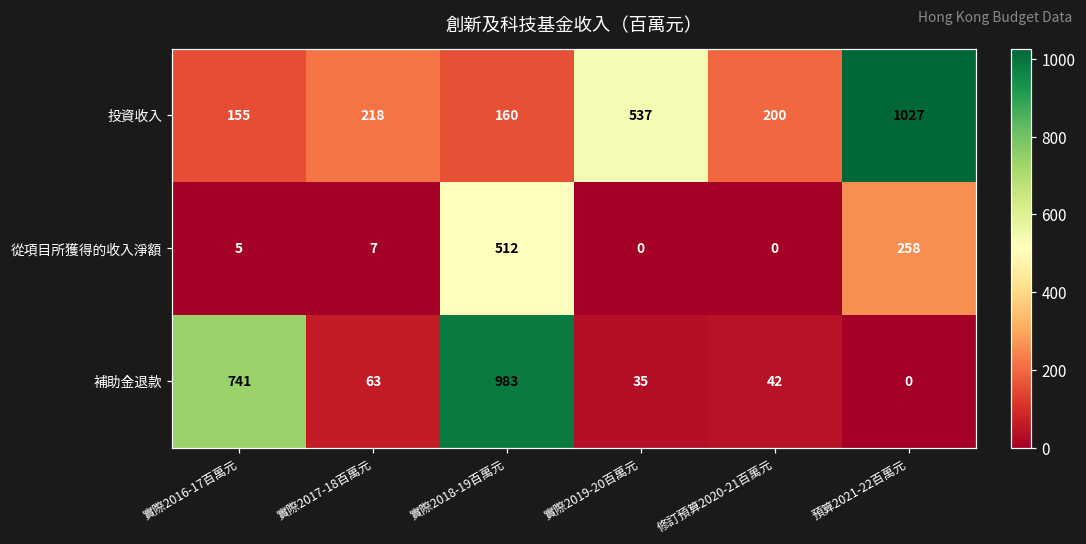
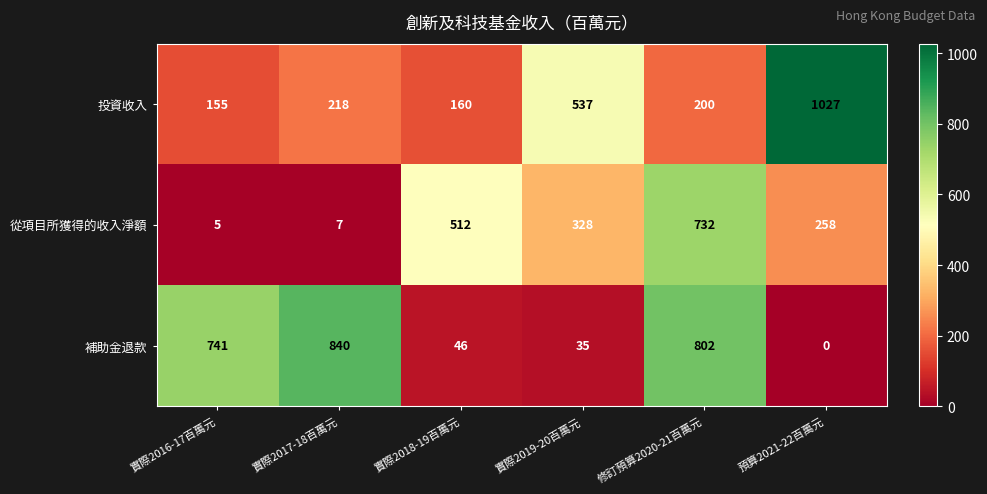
  {
    "投資收入": {
      "實際2016-17百萬元": 155,
      "實際2017-18百萬元": 218,
      "實際2018-19百萬元": 160,
      "實際2019-20百萬元": 537,
      "修訂預算2020-21百萬元": 200,
      "預算2021-22百萬元": 1027
    },
    "從項目所獲得的收入淨額": {
      "實際2016-17百萬元": 5,
      "實際2017-18百萬元": 7,
      "實際2018-19百萬元": 512,
-     "實際2019-20百萬元": 0,
-     "修訂預算2020-21百萬元": 0,
+     "實際2019-20百萬元": 328,
+     "修訂預算2020-21百萬元": 732,
      "預算2021-22百萬元": 258
    },
    "補助金退款": {
      "實際2016-17百萬元": 741,
-     "實際2017-18百萬元": 63,
-     "實際2018-19百萬元": 983,
+     "實際2017-18百萬元": 840,
+     "實際2018-19百萬元": 46,
      "實際2019-20百萬元": 35,
-     "修訂預算2020-21百萬元": 42,
+     "修訂預算2020-21百萬元": 802,
      "預算2021-22百萬元": 0
    }
  }
